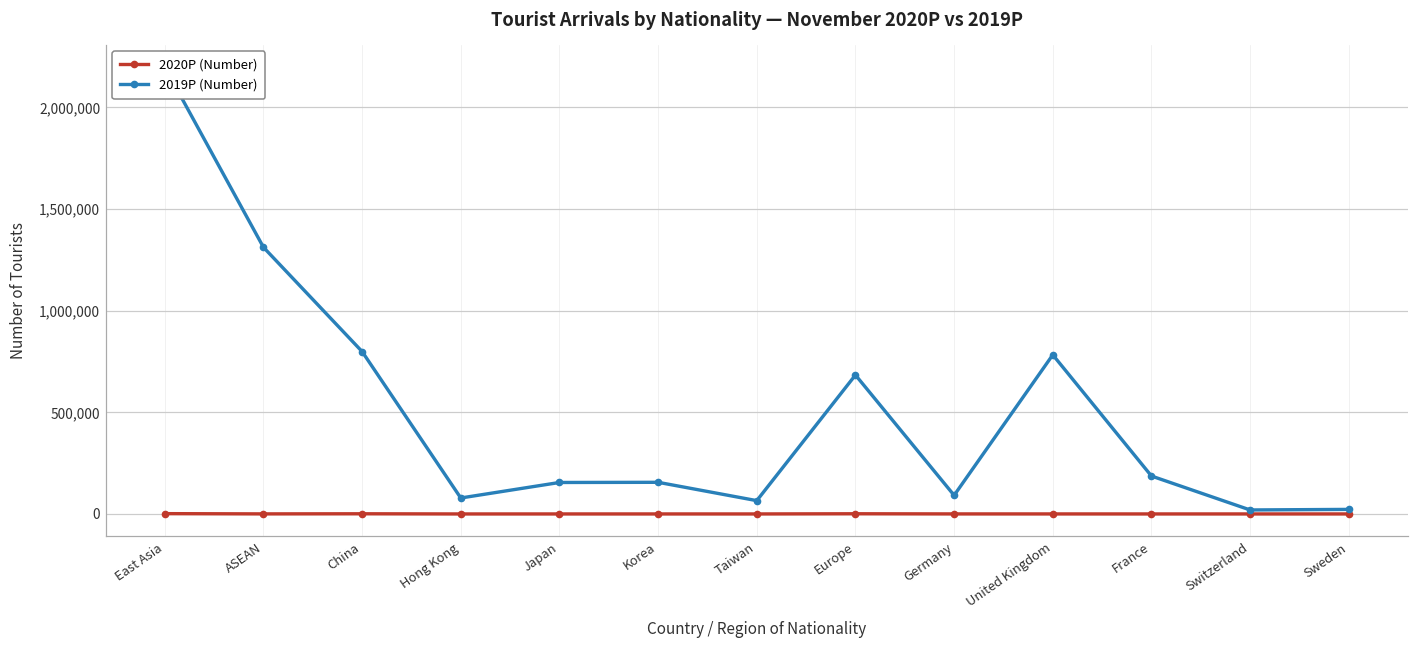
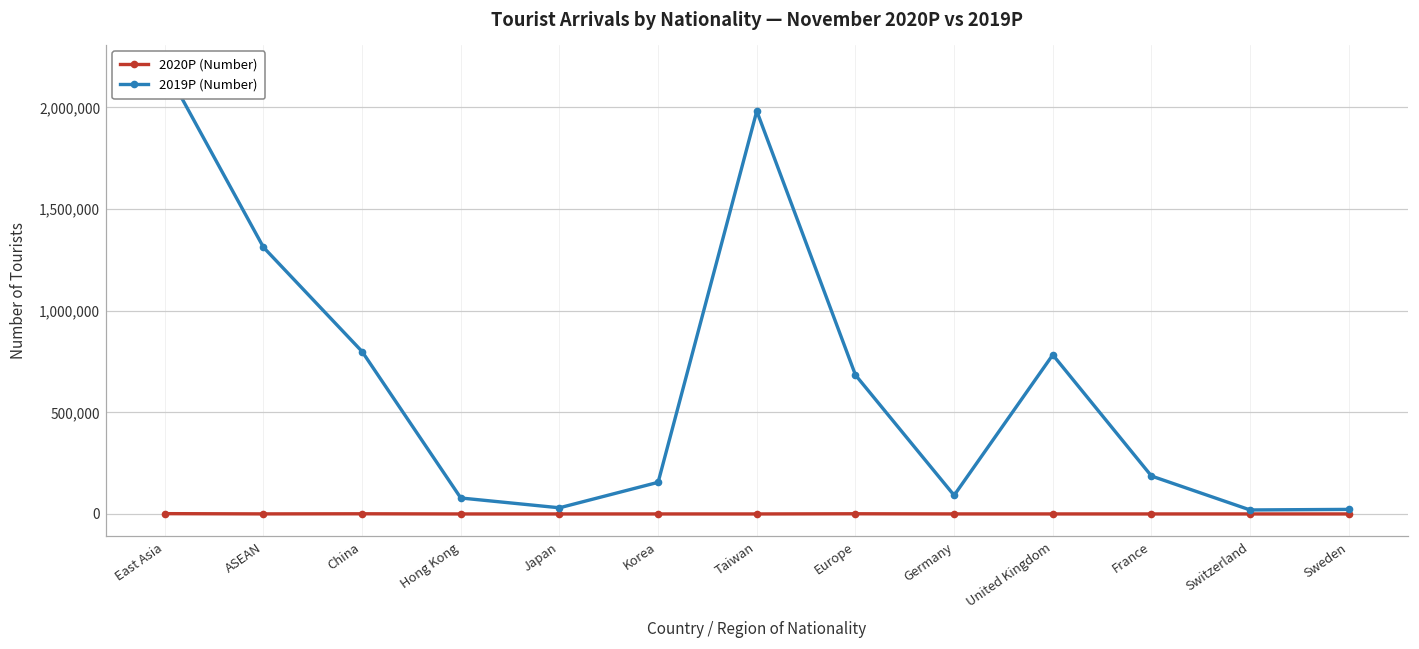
  {
    "2020P (Number)": {
      "East Asia": "0",
      "ASEAN": "0",
      "China": "0",
      "Hong Kong": "0",
      "Japan": "0",
      "Korea": "0",
      "Taiwan": "0",
      "Europe": "0",
      "Germany": "0",
      "United Kingdom": "0",
      "France": "0",
      "Switzerland": "0",
      "Sweden": "0"
    },
    "2019P (Number)": {
      "ASEAN": "1,310,000",
      "China": "800,000",
      "Hong Kong": "80,000",
-     "Japan": "150,000",
+     "Japan": "30,000",
      "Korea": "160,000",
-     "Taiwan": "70,000",
+     "Taiwan": "1,980,000",
      "Europe": "680,000",
      "Germany": "90,000",
      "United Kingdom": "780,000",
      "France": "190,000",
      "Switzerland": "20,000",
      "Sweden": "20,000"
    }
  }
